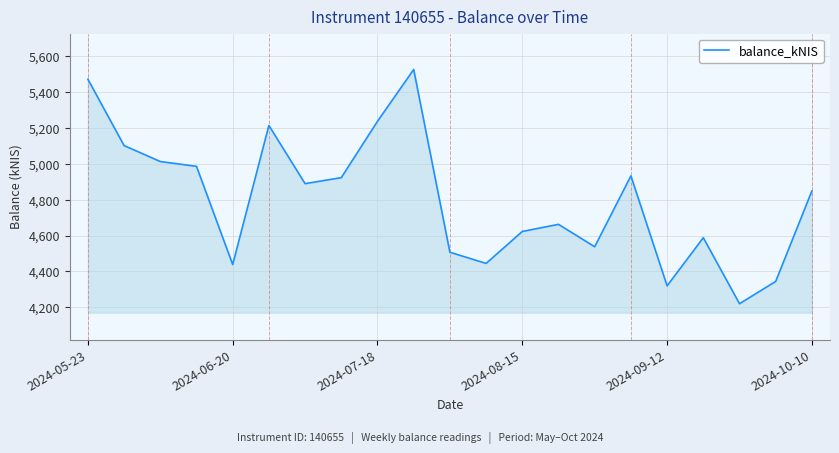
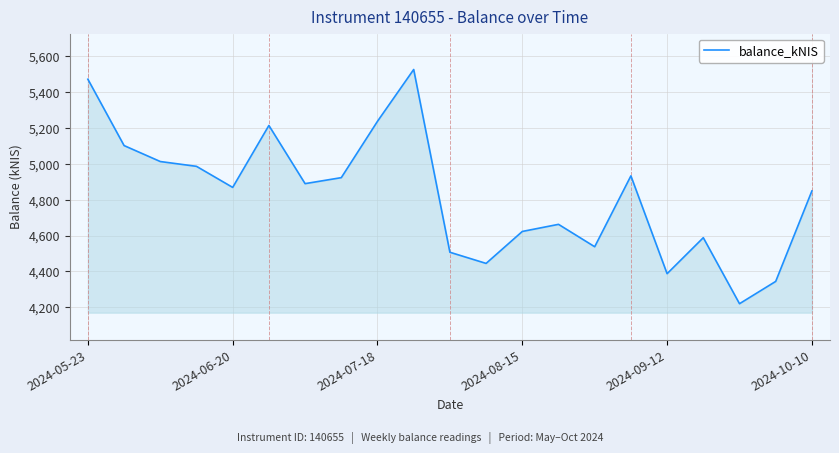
  {
    "2024-05-23": "5,470",
-   "2024-06-20": "4,440",
+   "2024-06-20": "4,870",
    "2024-07-18": "5,240",
    "2024-08-15": "4,620",
-   "2024-09-12": "4,320",
+   "2024-09-12": "4,390",
    "2024-10-10": "4,850"
  }
